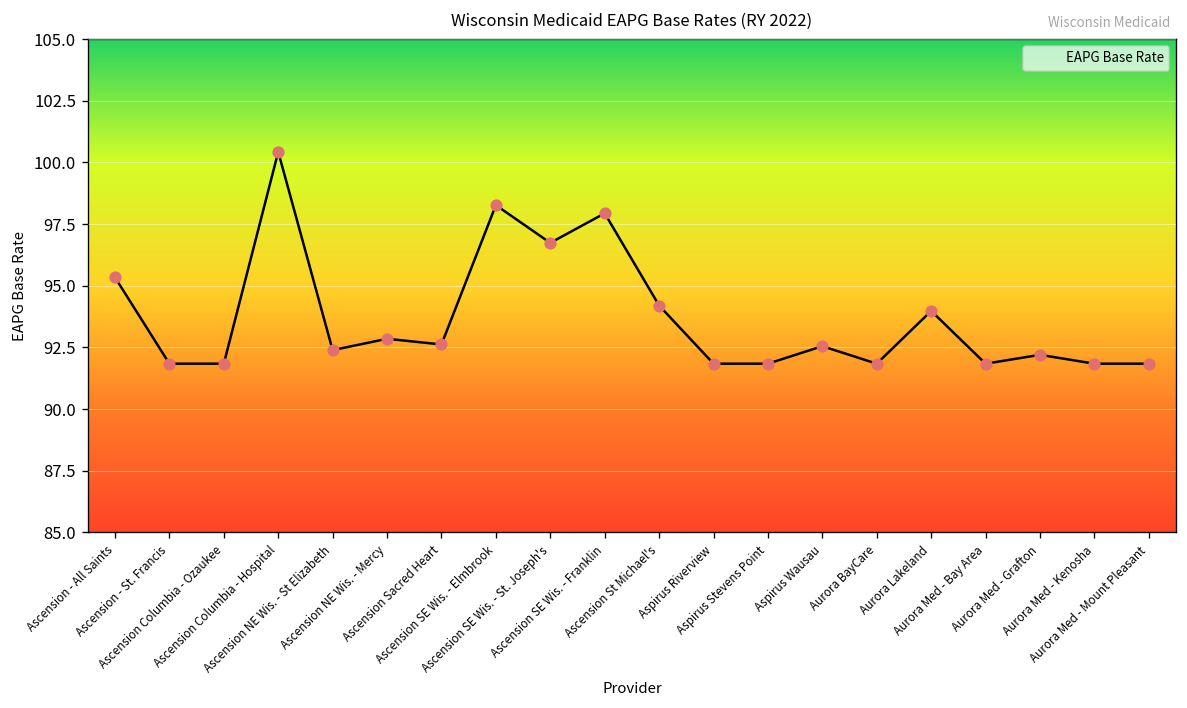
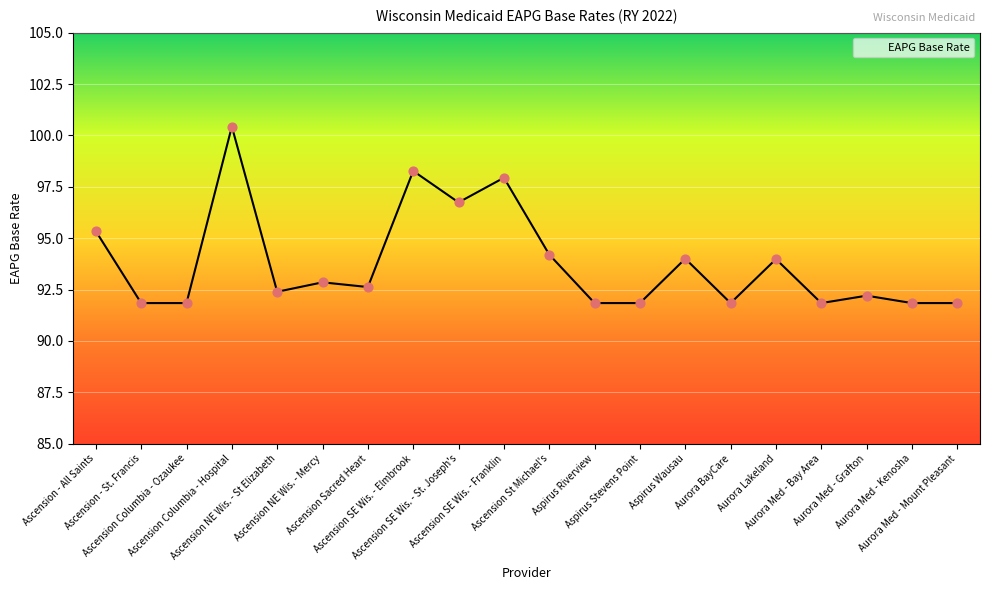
  {
    "Ascension - All Saints": 95.3,
    "Ascension - St. Francis": 91.8,
    "Ascension Columbia - Ozaukee": 91.8,
    "Ascension Columbia - Hospital": 100.4,
    "Ascension NE Wis. - St Elizabeth": 92.4,
    "Ascension NE Wis. - Mercy": 92.9,
    "Ascension Sacred Heart": 92.6,
    "Ascension SE Wis. - Elmbrook": 98.3,
    "Ascension SE Wis. - St. Joseph's": 96.7,
    "Ascension SE Wis. - Franklin": 97.9,
    "Ascension St Michael's": 94.2,
    "Aspirus Riverview": 91.8,
    "Aspirus Stevens Point": 91.8,
-   "Aspirus Wausau": 92.6,
+   "Aspirus Wausau": 94.0,
    "Aurora BayCare": 91.8,
    "Aurora Lakeland": 94.0,
    "Aurora Med - Bay Area": 91.8,
    "Aurora Med - Grafton": 92.2,
    "Aurora Med - Kenosha": 91.8,
    "Aurora Med - Mount Pleasant": 91.8
  }
